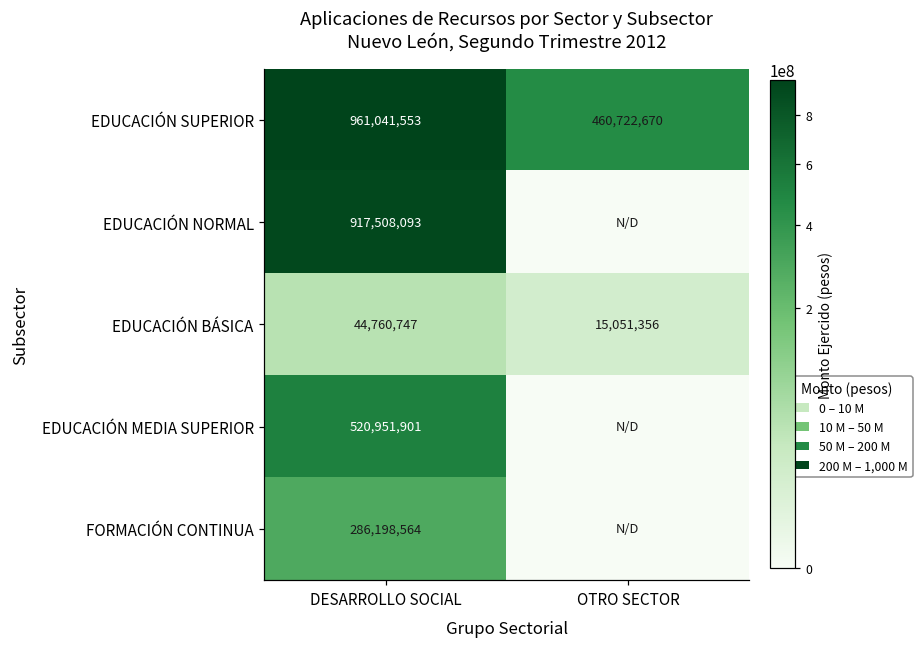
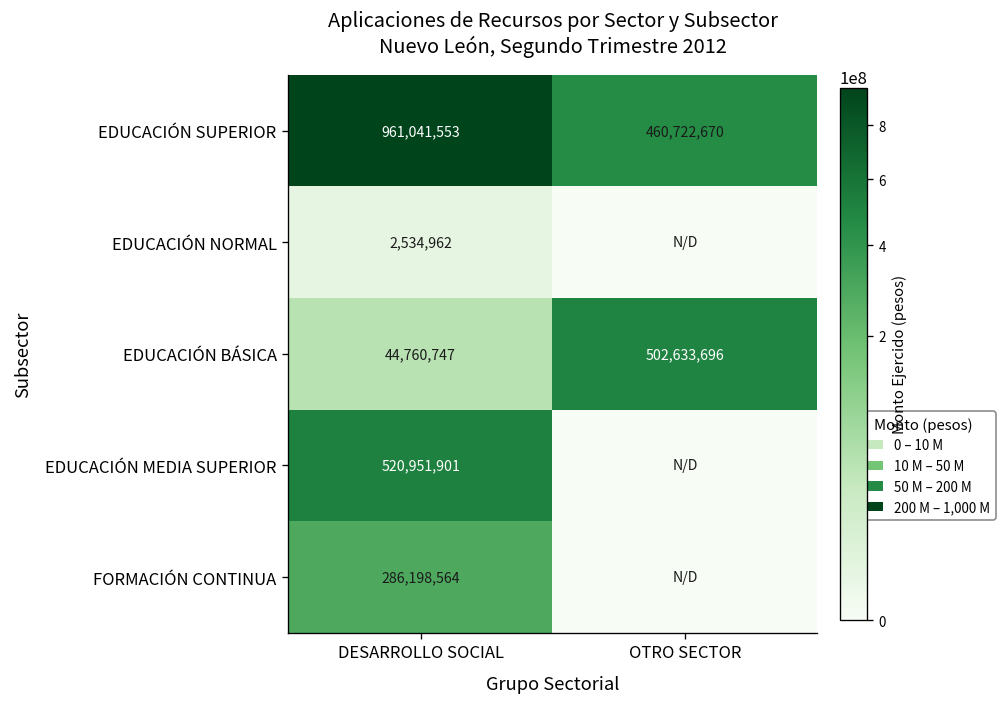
  {
    "EDUCACIÓN SUPERIOR": {
      "DESARROLLO SOCIAL": "961,041,553",
      "OTRO SECTOR": "460,722,670"
    },
    "EDUCACIÓN NORMAL": {
-     "DESARROLLO SOCIAL": "917,508,093"
+     "DESARROLLO SOCIAL": "2,534,962"
    },
    "EDUCACIÓN BÁSICA": {
      "DESARROLLO SOCIAL": "44,760,747",
-     "OTRO SECTOR": "15,051,356"
+     "OTRO SECTOR": "502,633,696"
    },
    "EDUCACIÓN MEDIA SUPERIOR": {
      "DESARROLLO SOCIAL": "520,951,901"
    },
    "FORMACIÓN CONTINUA": {
      "DESARROLLO SOCIAL": "286,198,564"
    }
  }
